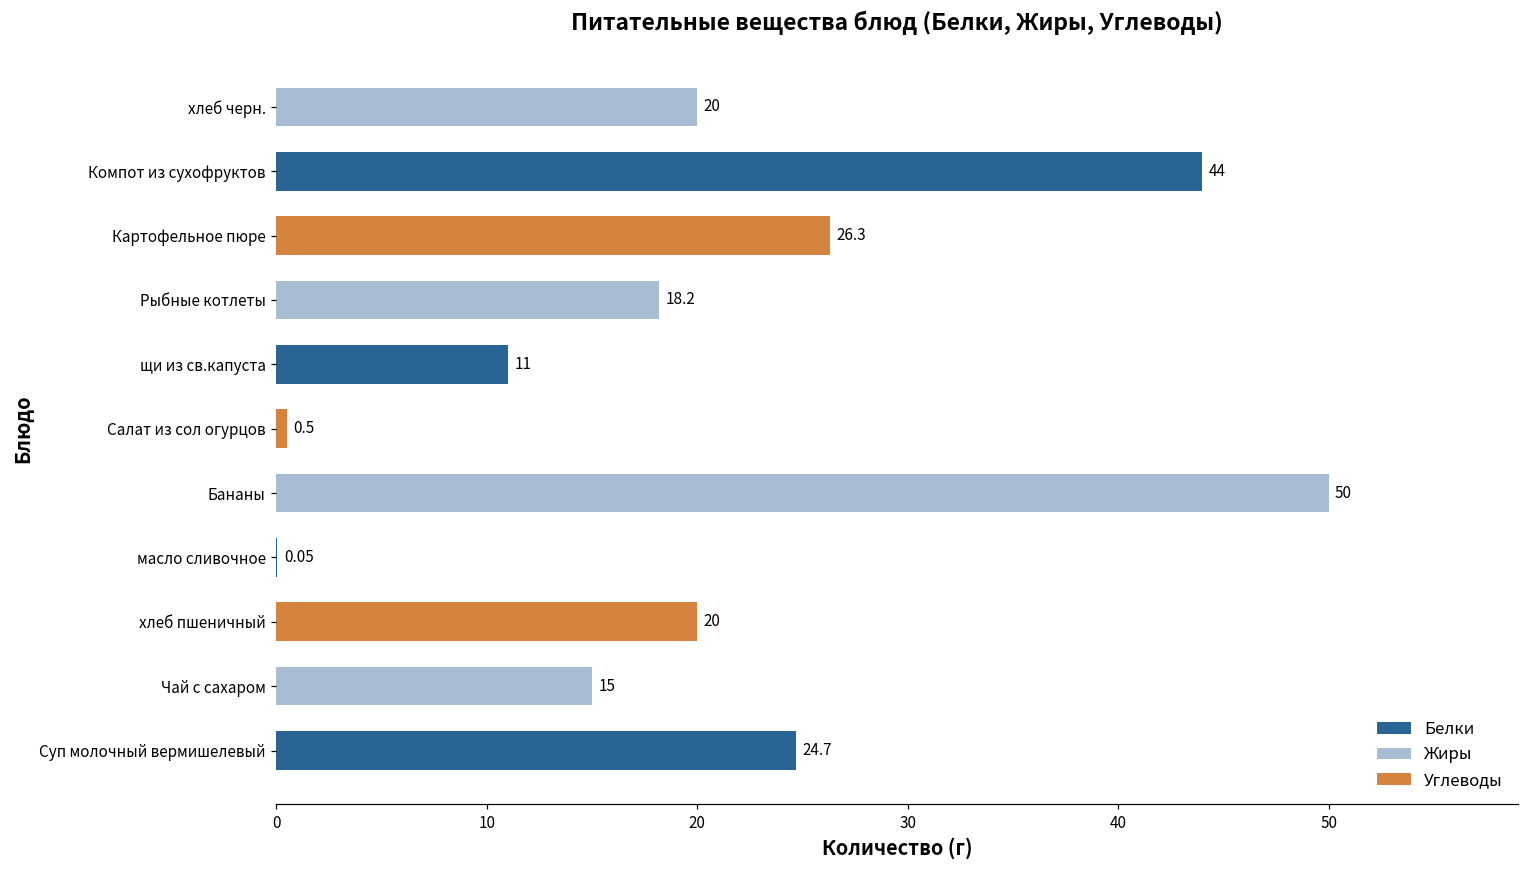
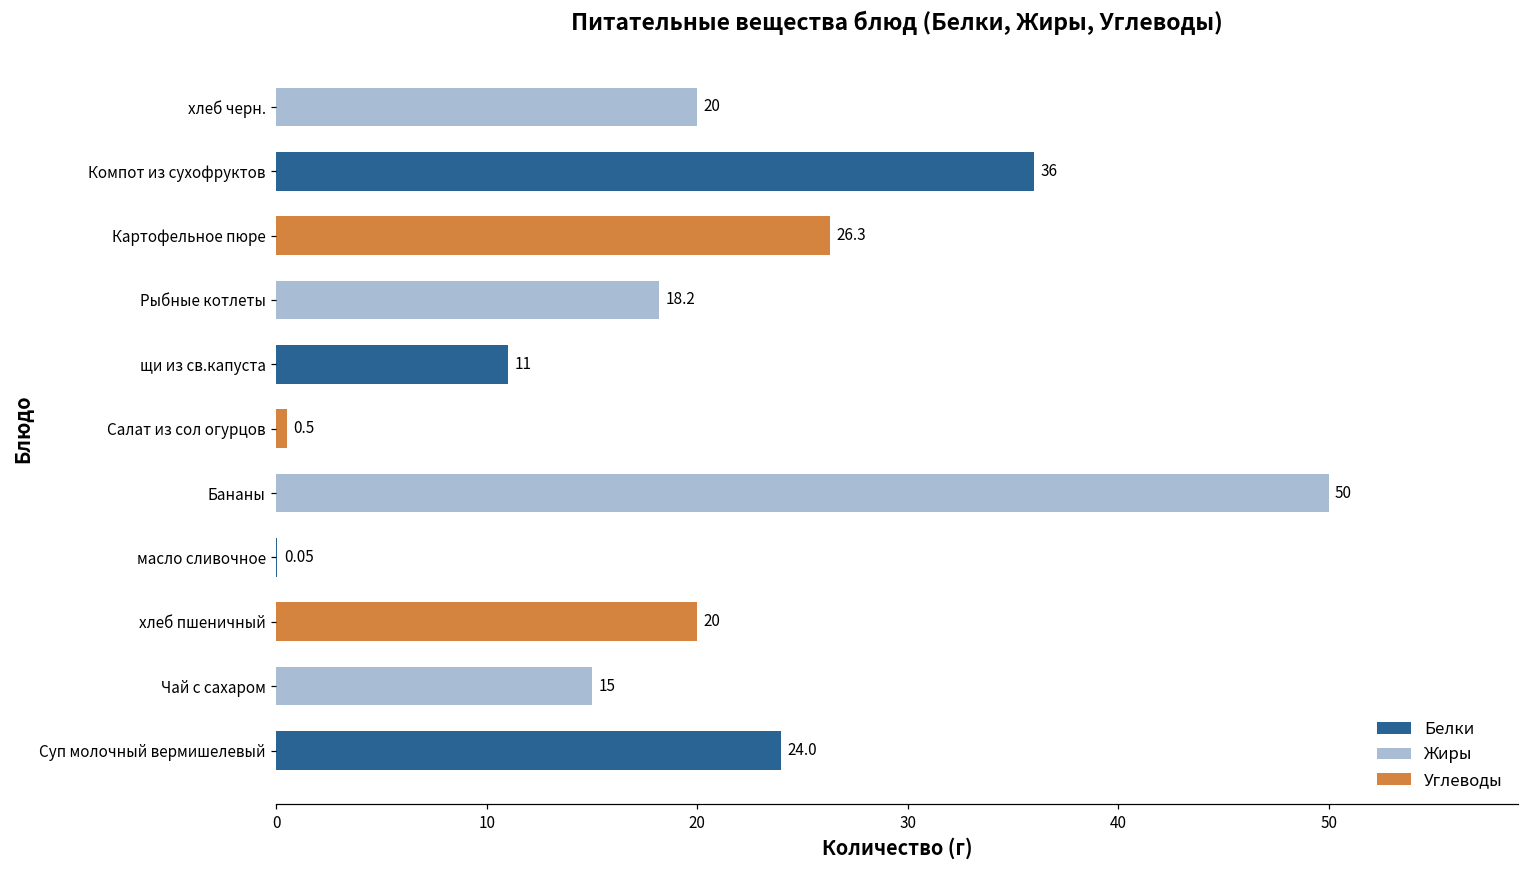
  {
    "хлеб черн.": 20,
-   "Компот из сухофруктов": 44,
+   "Компот из сухофруктов": 36,
    "Картофельное пюре": 26.3,
    "Рыбные котлеты": 18.2,
    "щи из св.капуста": 11,
    "Салат из сол огурцов": 0.5,
    "Бананы": 50,
    "масло сливочное": 0.05,
    "хлеб пшеничный": 20,
    "Чай с сахаром": 15,
-   "Суп молочный вермишелевый": 24.7
+   "Суп молочный вермишелевый": 24.0
  }
